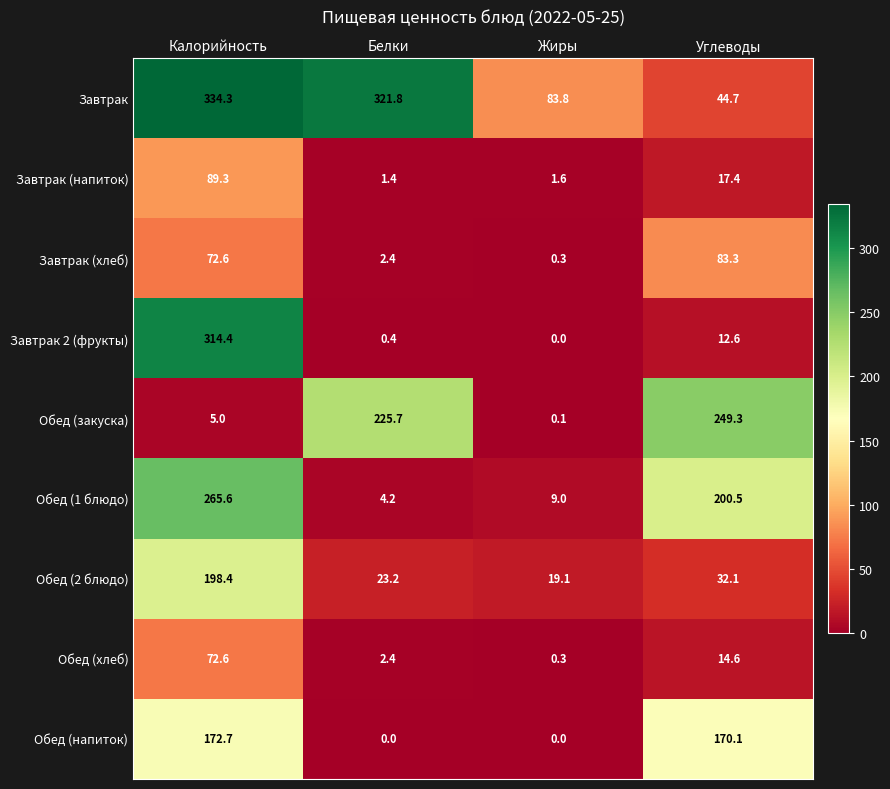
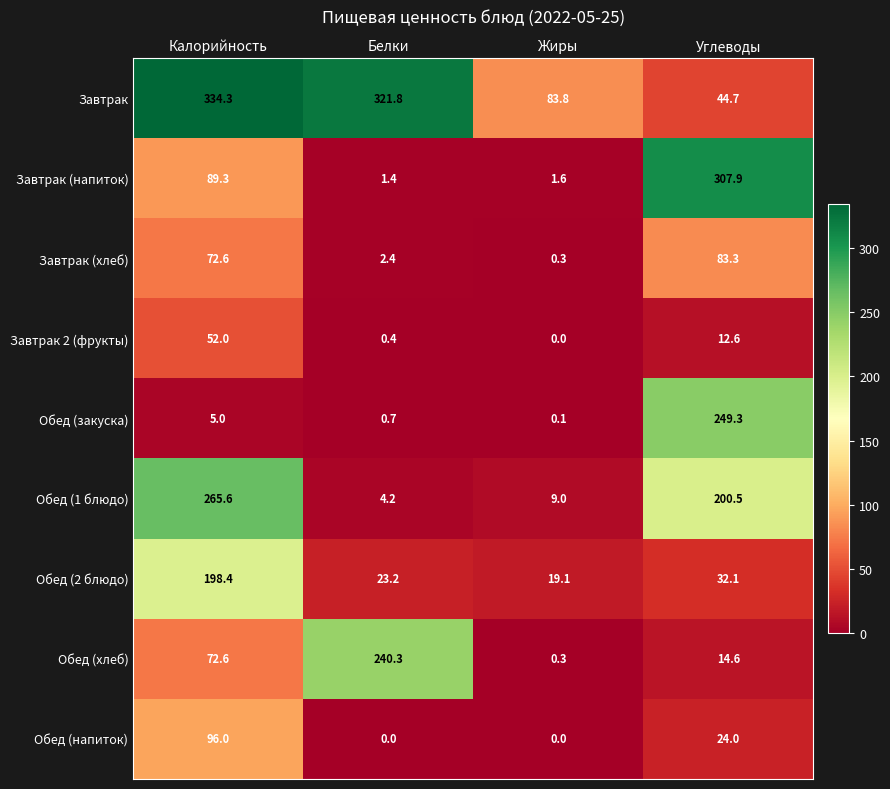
  {
    "Завтрак": {
      "Калорийность": 334.3,
      "Белки": 321.8,
      "Жиры": 83.8,
      "Углеводы": 44.7
    },
    "Завтрак (напиток)": {
      "Калорийность": 89.3,
      "Белки": 1.4,
      "Жиры": 1.6,
-     "Углеводы": 17.4
+     "Углеводы": 307.9
    },
    "Завтрак (хлеб)": {
      "Калорийность": 72.6,
      "Белки": 2.4,
      "Жиры": 0.3,
      "Углеводы": 83.3
    },
    "Завтрак 2 (фрукты)": {
-     "Калорийность": 314.4,
+     "Калорийность": 52.0,
      "Белки": 0.4,
      "Жиры": 0.0,
      "Углеводы": 12.6
    },
    "Обед (закуска)": {
      "Калорийность": 5.0,
-     "Белки": 225.7,
+     "Белки": 0.7,
      "Жиры": 0.1,
      "Углеводы": 249.3
    },
    "Обед (1 блюдо)": {
      "Калорийность": 265.6,
      "Белки": 4.2,
      "Жиры": 9.0,
      "Углеводы": 200.5
    },
    "Обед (2 блюдо)": {
      "Калорийность": 198.4,
      "Белки": 23.2,
      "Жиры": 19.1,
      "Углеводы": 32.1
    },
    "Обед (хлеб)": {
      "Калорийность": 72.6,
-     "Белки": 2.4,
+     "Белки": 240.3,
      "Жиры": 0.3,
      "Углеводы": 14.6
    },
    "Обед (напиток)": {
-     "Калорийность": 172.7,
+     "Калорийность": 96.0,
      "Белки": 0.0,
      "Жиры": 0.0,
-     "Углеводы": 170.1
+     "Углеводы": 24.0
    }
  }
